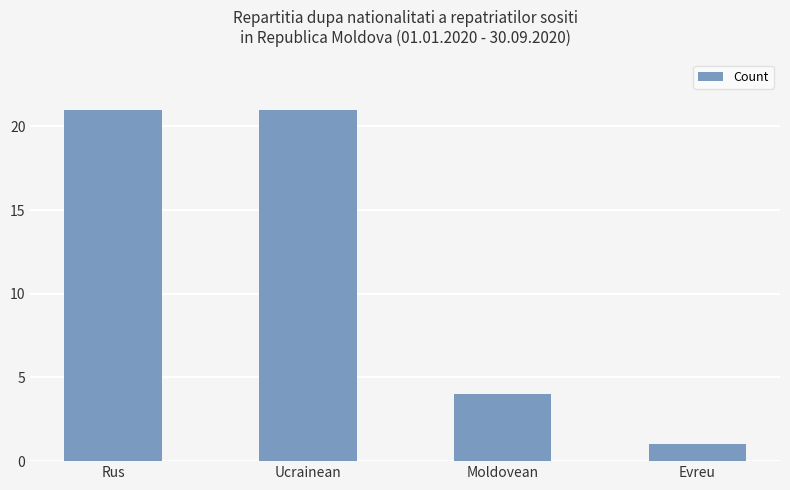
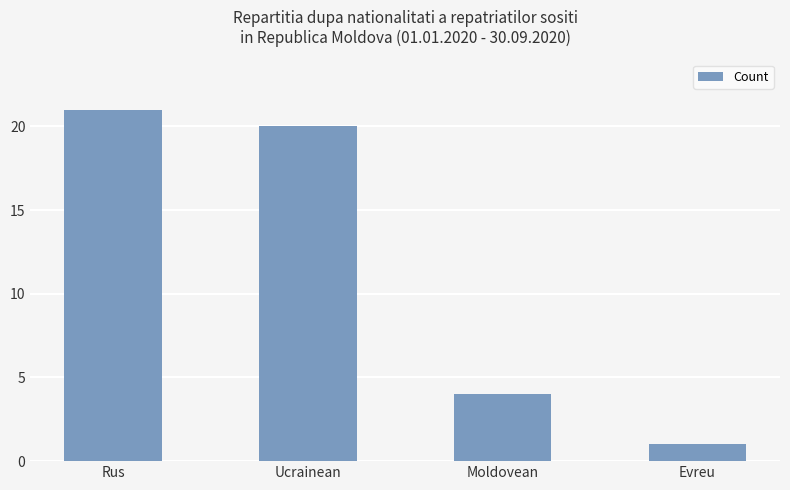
  {
    "Rus": 21,
-   "Ucrainean": 21,
+   "Ucrainean": 20,
    "Moldovean": 4,
    "Evreu": 1
  }
